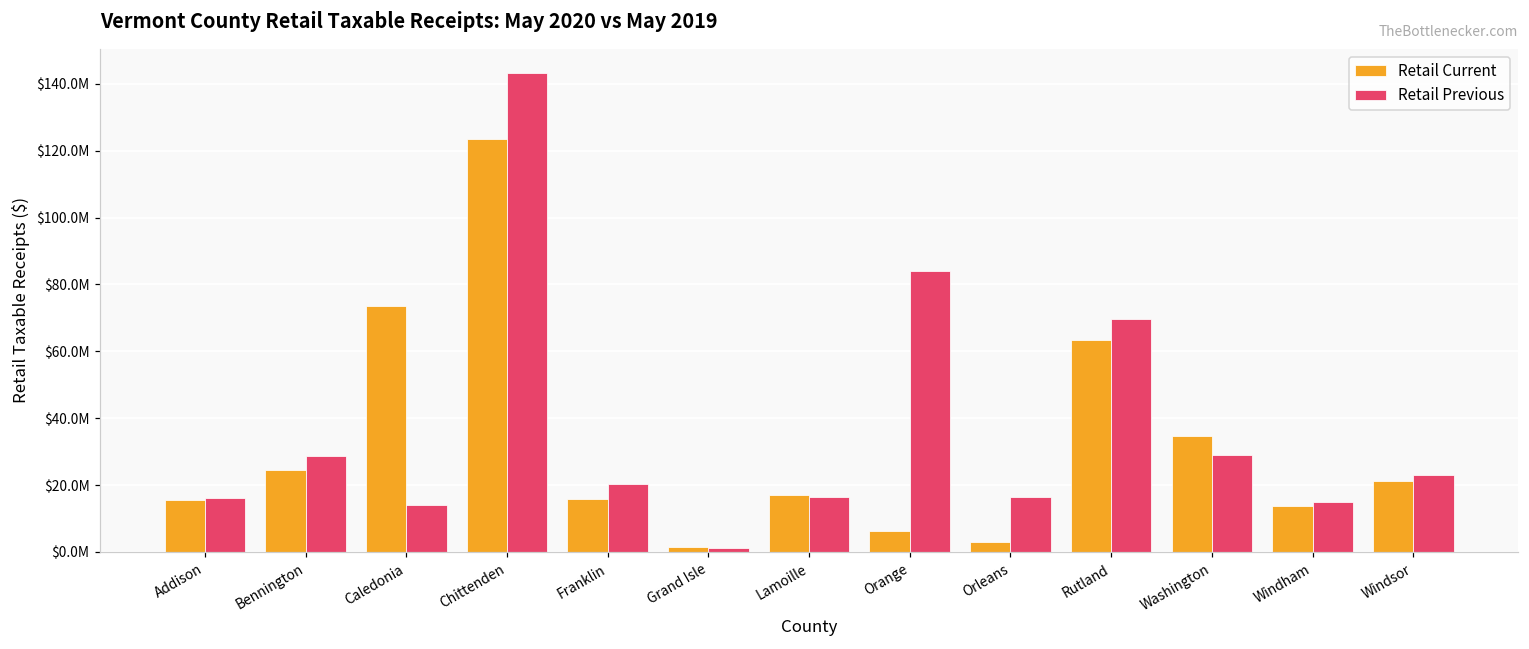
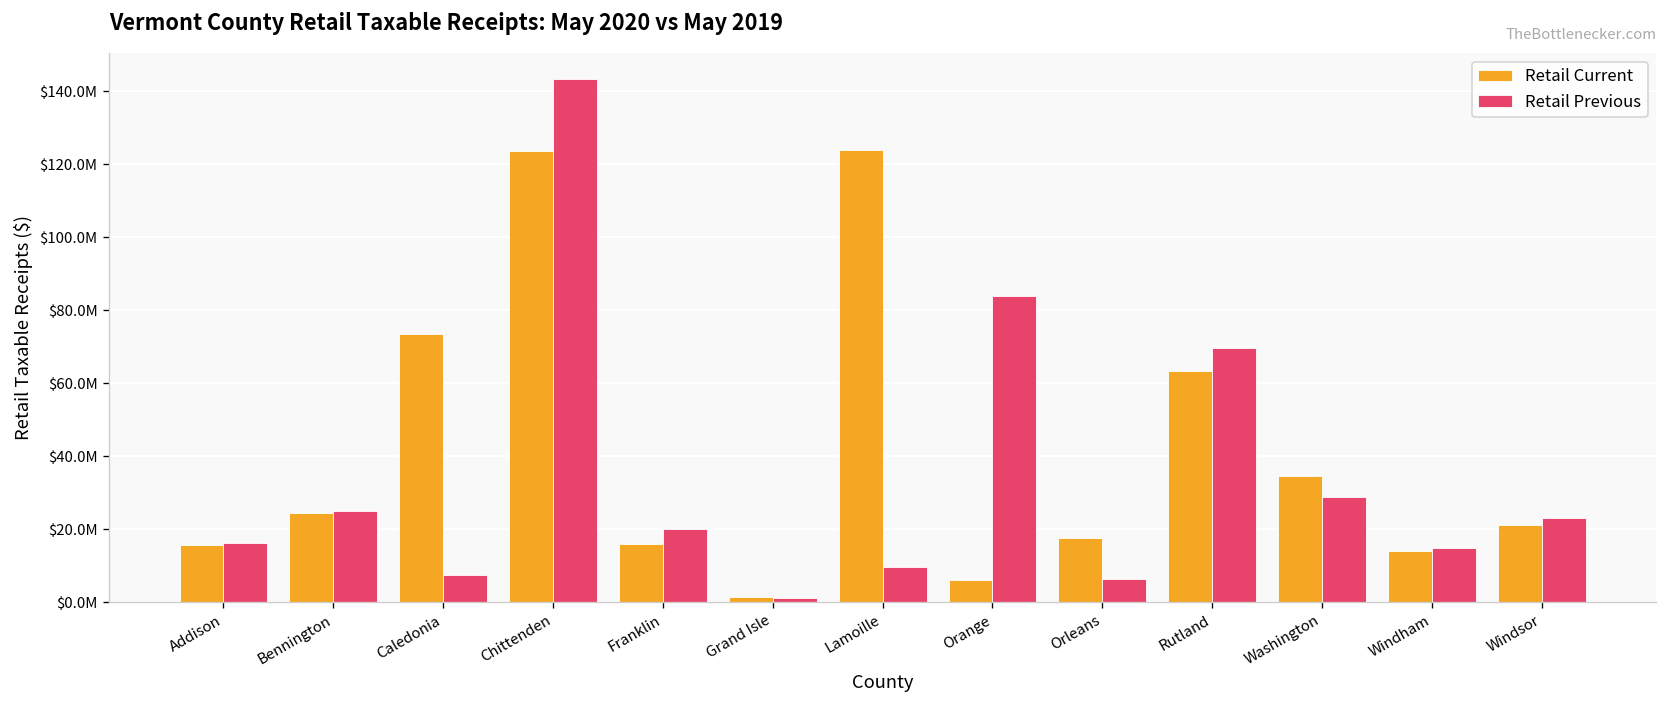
  {
    "Retail Current": {
      "Addison": "$16000000",
      "Bennington": "$24000000",
      "Caledonia": "$74000000",
      "Chittenden": "$124000000",
      "Franklin": "$16000000",
      "Grand Isle": "$1000000",
-     "Lamoille": "$17000000",
+     "Lamoille": "$124000000",
      "Orange": "$6000000",
-     "Orleans": "$3000000",
+     "Orleans": "$18000000",
      "Rutland": "$63000000",
      "Washington": "$35000000",
      "Windham": "$14000000",
      "Windsor": "$21000000"
    },
    "Retail Previous": {
      "Addison": "$16000000",
-     "Bennington": "$29000000",
-     "Caledonia": "$14000000",
+     "Bennington": "$25000000",
+     "Caledonia": "$7000000",
      "Chittenden": "$143000000",
      "Franklin": "$20000000",
      "Grand Isle": "$1000000",
-     "Lamoille": "$16000000",
+     "Lamoille": "$10000000",
      "Orange": "$84000000",
-     "Orleans": "$16000000",
+     "Orleans": "$6000000",
      "Rutland": "$70000000",
      "Washington": "$29000000",
      "Windham": "$15000000",
      "Windsor": "$23000000"
    }
  }
